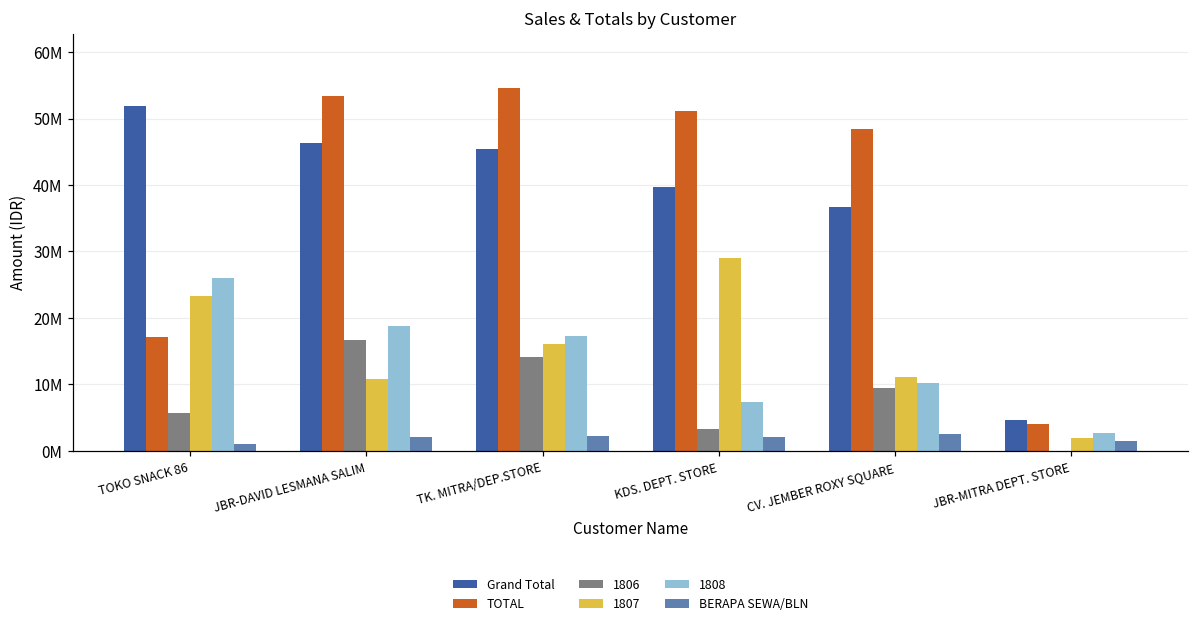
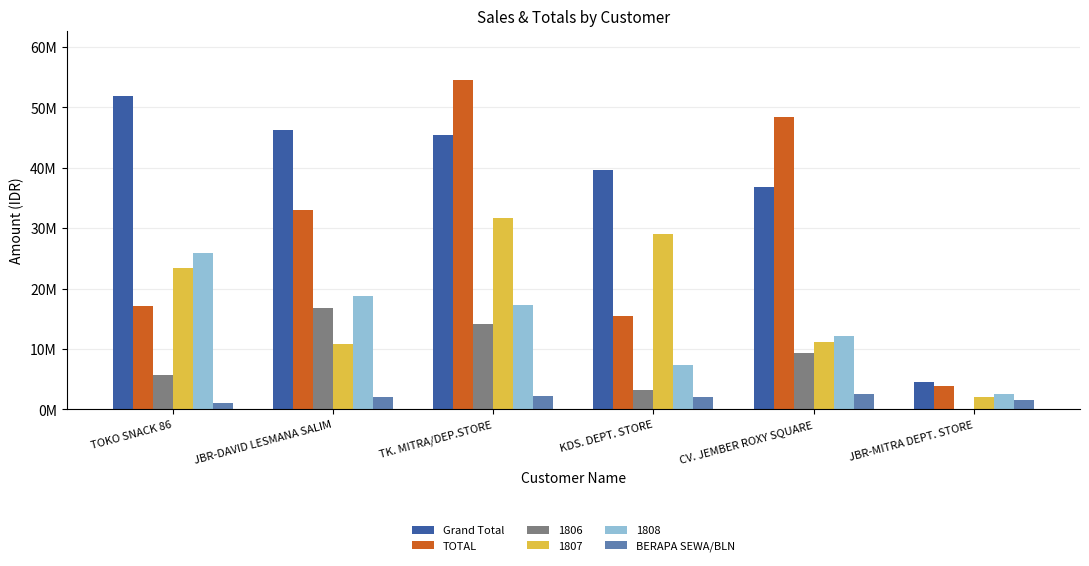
  {
    "TOTAL": {
      "TOKO SNACK 86": 17000000,
-     "JBR-DAVID LESMANA SALIM": 53000000,
+     "JBR-DAVID LESMANA SALIM": 33000000,
      "TK. MITRA/DEP.STORE": 55000000,
-     "KDS. DEPT. STORE": 51000000,
+     "KDS. DEPT. STORE": 15000000,
      "CV. JEMBER ROXY SQUARE": 48000000,
      "JBR-MITRA DEPT. STORE": 4000000
    },
    "1807": {
      "TOKO SNACK 86": 23000000,
      "JBR-DAVID LESMANA SALIM": 11000000,
-     "TK. MITRA/DEP.STORE": 16000000,
+     "TK. MITRA/DEP.STORE": 32000000,
      "KDS. DEPT. STORE": 29000000,
      "CV. JEMBER ROXY SQUARE": 11000000,
      "JBR-MITRA DEPT. STORE": 2000000
    },
    "1808": {
      "TOKO SNACK 86": 26000000,
      "JBR-DAVID LESMANA SALIM": 19000000,
      "TK. MITRA/DEP.STORE": 17000000,
      "KDS. DEPT. STORE": 7000000,
-     "CV. JEMBER ROXY SQUARE": 10000000,
+     "CV. JEMBER ROXY SQUARE": 12000000,
      "JBR-MITRA DEPT. STORE": 3000000
    }
  }
